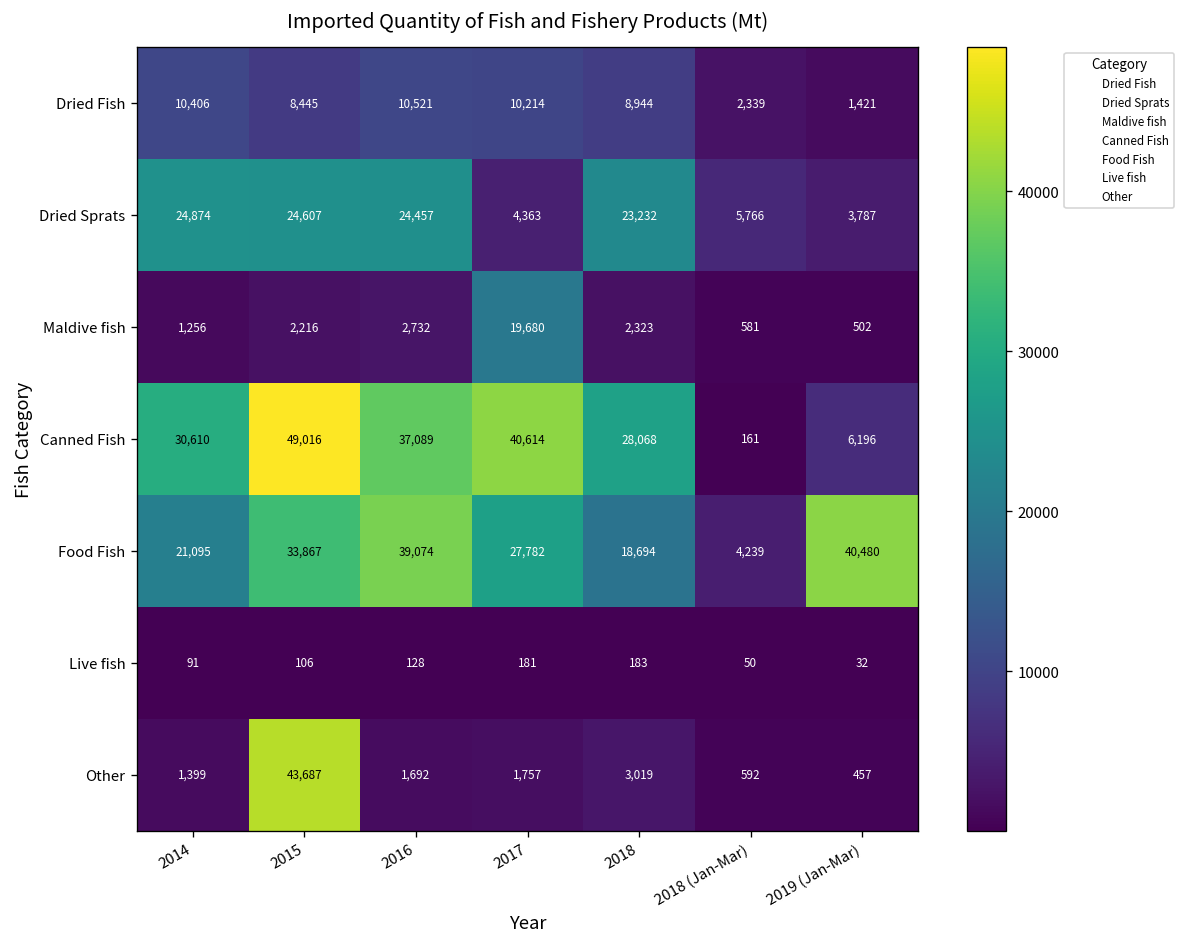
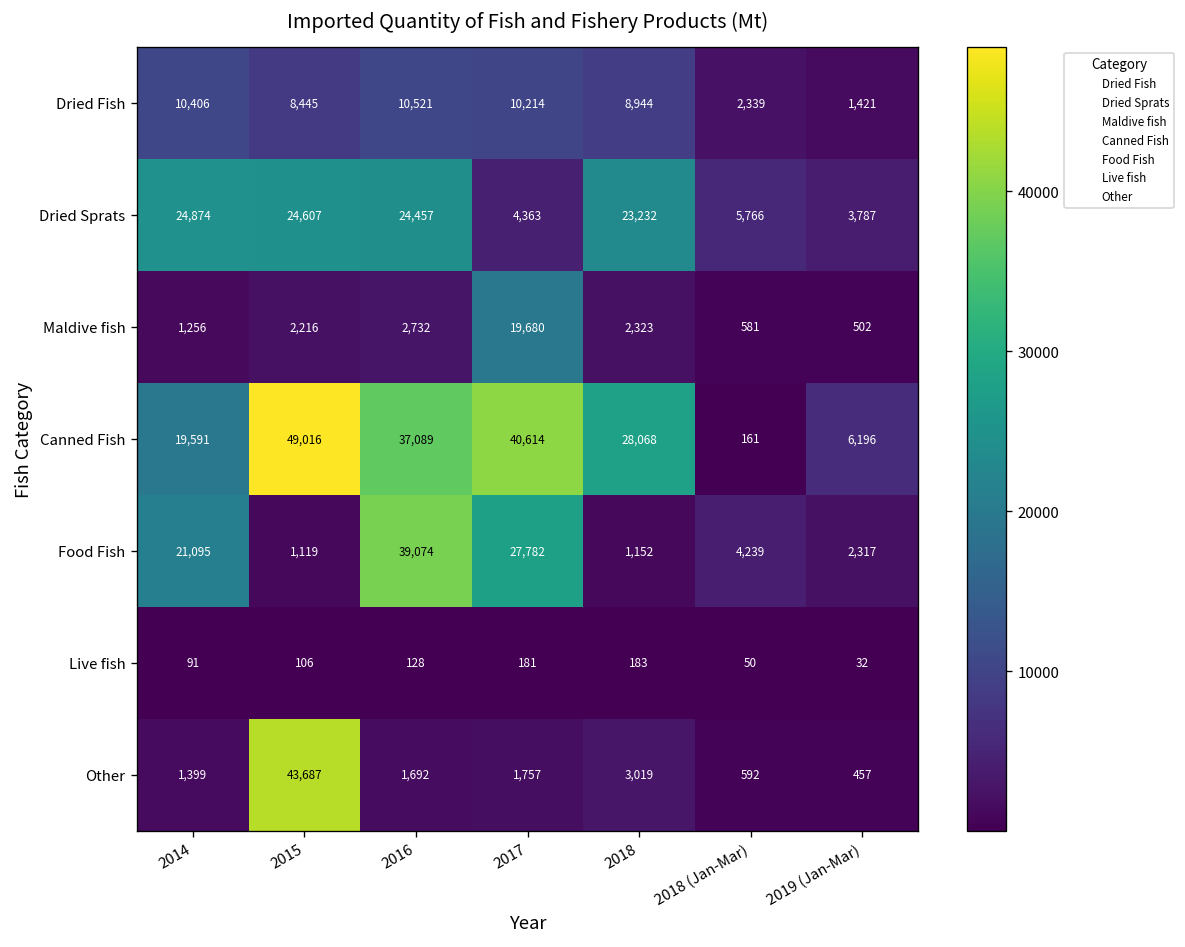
  {
    "Dried Fish": {
      "2014": "10,406",
      "2015": "8,445",
      "2016": "10,521",
      "2017": "10,214",
      "2018": "8,944",
      "2018 (Jan-Mar)": "2,339",
      "2019 (Jan-Mar)": "1,421"
    },
    "Dried Sprats": {
      "2014": "24,874",
      "2015": "24,607",
      "2016": "24,457",
      "2017": "4,363",
      "2018": "23,232",
      "2018 (Jan-Mar)": "5,766",
      "2019 (Jan-Mar)": "3,787"
    },
    "Maldive fish": {
      "2014": "1,256",
      "2015": "2,216",
      "2016": "2,732",
      "2017": "19,680",
      "2018": "2,323",
      "2018 (Jan-Mar)": "581",
      "2019 (Jan-Mar)": "502"
    },
    "Canned Fish": {
-     "2014": "30,610",
+     "2014": "19,591",
      "2015": "49,016",
      "2016": "37,089",
      "2017": "40,614",
      "2018": "28,068",
      "2018 (Jan-Mar)": "161",
      "2019 (Jan-Mar)": "6,196"
    },
    "Food Fish": {
      "2014": "21,095",
-     "2015": "33,867",
+     "2015": "1,119",
      "2016": "39,074",
      "2017": "27,782",
-     "2018": "18,694",
+     "2018": "1,152",
      "2018 (Jan-Mar)": "4,239",
-     "2019 (Jan-Mar)": "40,480"
+     "2019 (Jan-Mar)": "2,317"
    },
    "Live fish": {
      "2014": "91",
      "2015": "106",
      "2016": "128",
      "2017": "181",
      "2018": "183",
      "2018 (Jan-Mar)": "50",
      "2019 (Jan-Mar)": "32"
    },
    "Other": {
      "2014": "1,399",
      "2015": "43,687",
      "2016": "1,692",
      "2017": "1,757",
      "2018": "3,019",
      "2018 (Jan-Mar)": "592",
      "2019 (Jan-Mar)": "457"
    }
  }
